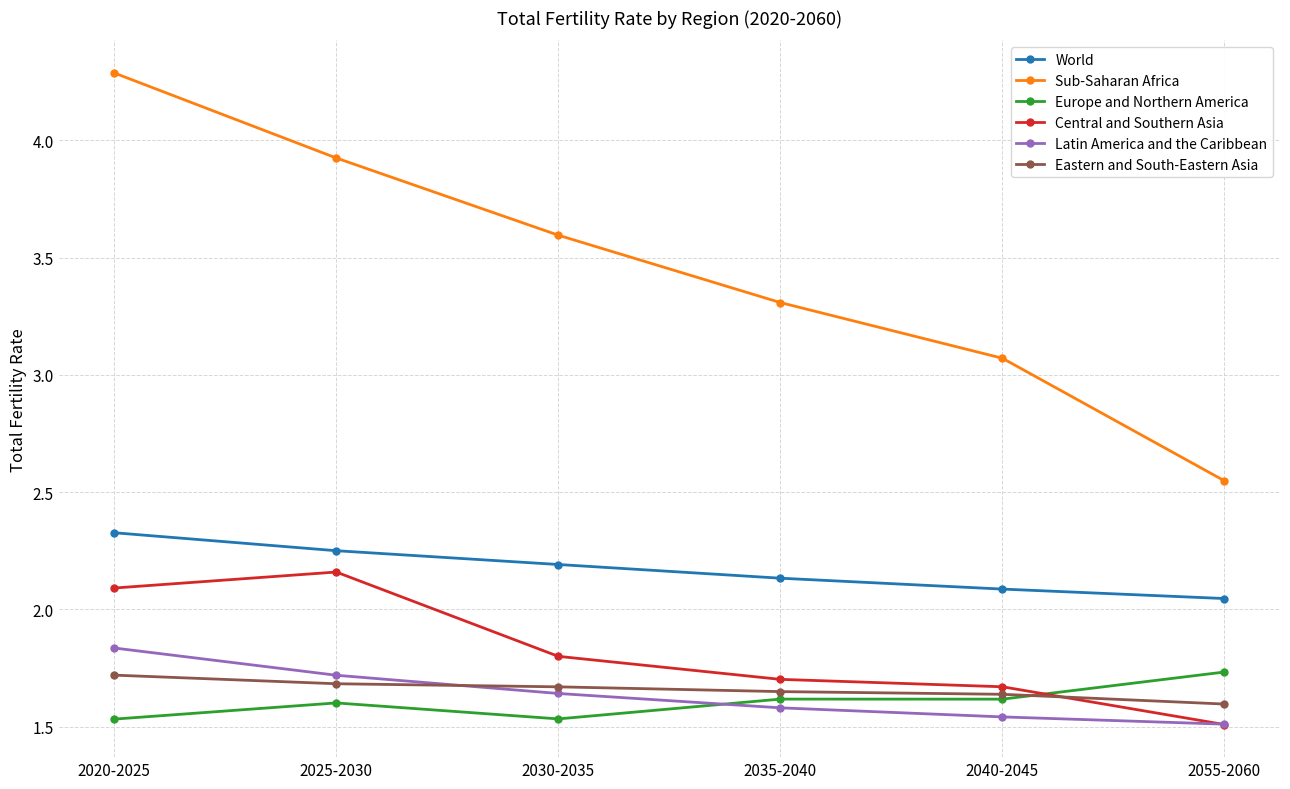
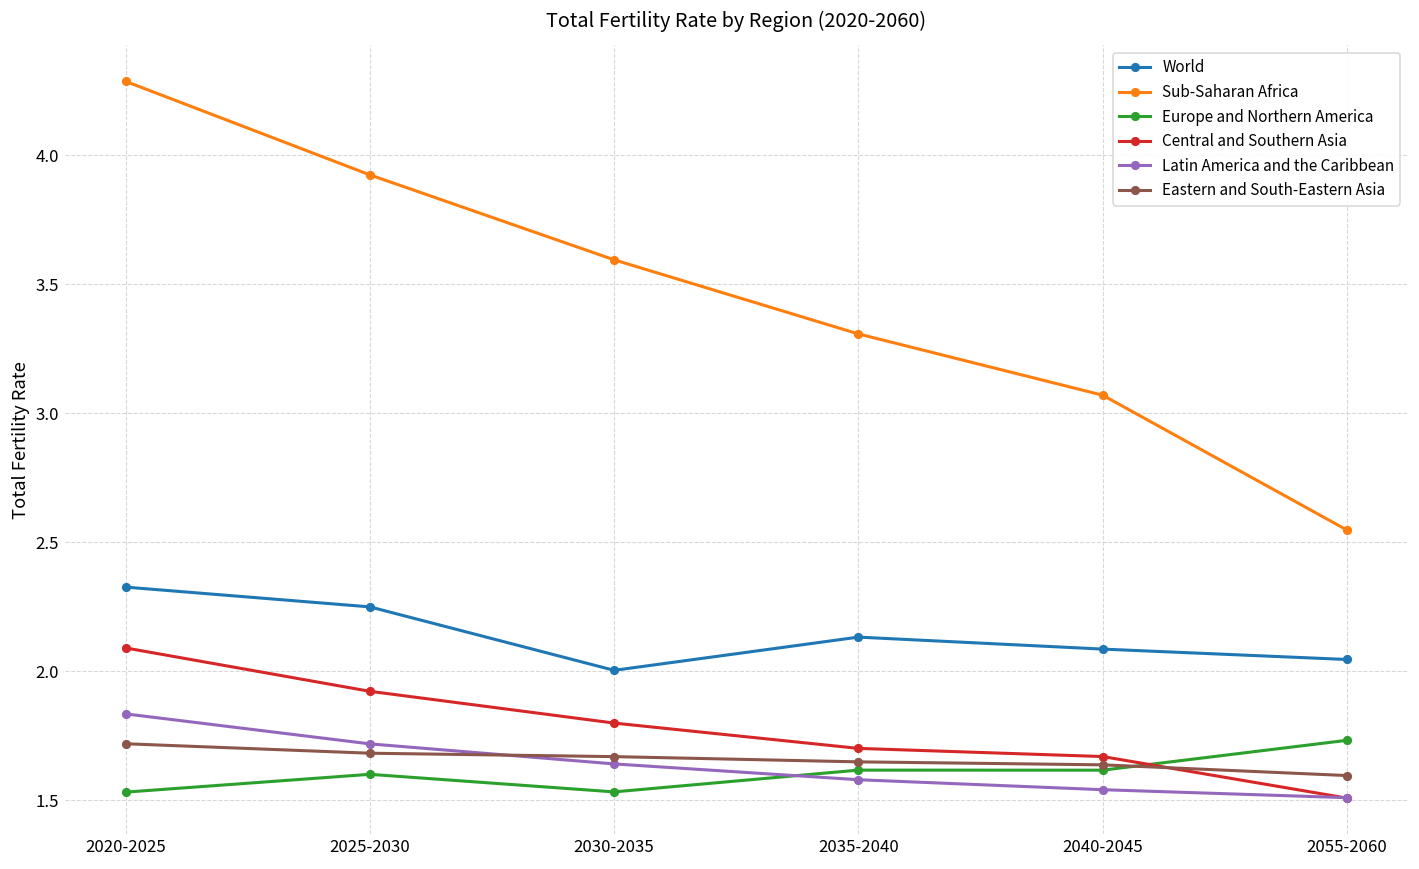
  {
    "World": {
      "2020-2025": 2.33,
      "2025-2030": 2.25,
-     "2030-2035": 2.19,
+     "2030-2035": 2.00,
      "2035-2040": 2.13,
      "2040-2045": 2.09,
      "2055-2060": 2.05
    },
    "Sub-Saharan Africa": {
      "2020-2025": 4.29,
      "2025-2030": 3.92,
      "2030-2035": 3.60,
      "2035-2040": 3.31,
      "2040-2045": 3.07,
      "2055-2060": 2.55
    },
    "Europe and Northern America": {
      "2020-2025": 1.53,
      "2025-2030": 1.60,
      "2030-2035": 1.53,
      "2035-2040": 1.62,
      "2040-2045": 1.62,
      "2055-2060": 1.73
    },
    "Central and Southern Asia": {
      "2020-2025": 2.09,
-     "2025-2030": 2.16,
+     "2025-2030": 1.92,
      "2030-2035": 1.80,
      "2035-2040": 1.70,
      "2040-2045": 1.67
    },
    "Latin America and the Caribbean": {
      "2020-2025": 1.84,
      "2025-2030": 1.72,
      "2030-2035": 1.64,
      "2035-2040": 1.58,
      "2040-2045": 1.54
    },
    "Eastern and South-Eastern Asia": {
      "2020-2025": 1.72,
      "2025-2030": 1.68,
      "2030-2035": 1.67,
      "2035-2040": 1.65,
      "2040-2045": 1.64,
      "2055-2060": 1.60
    }
  }
